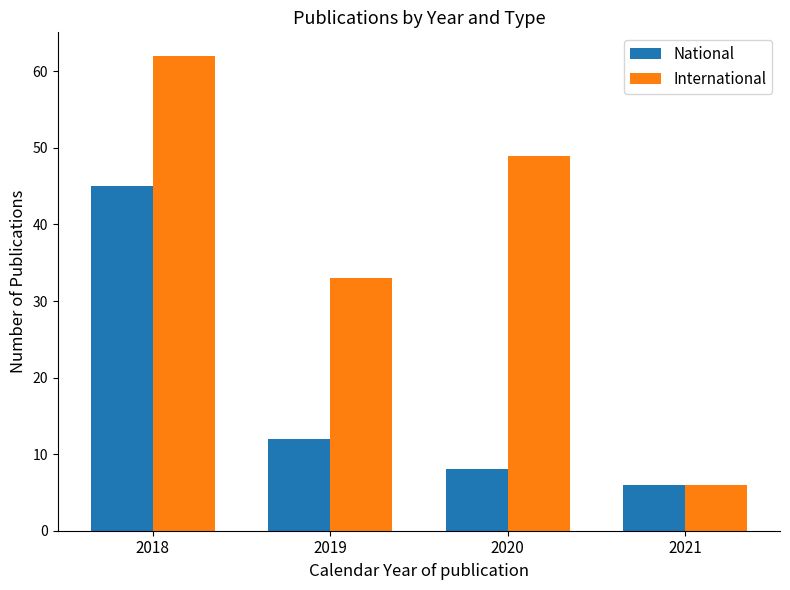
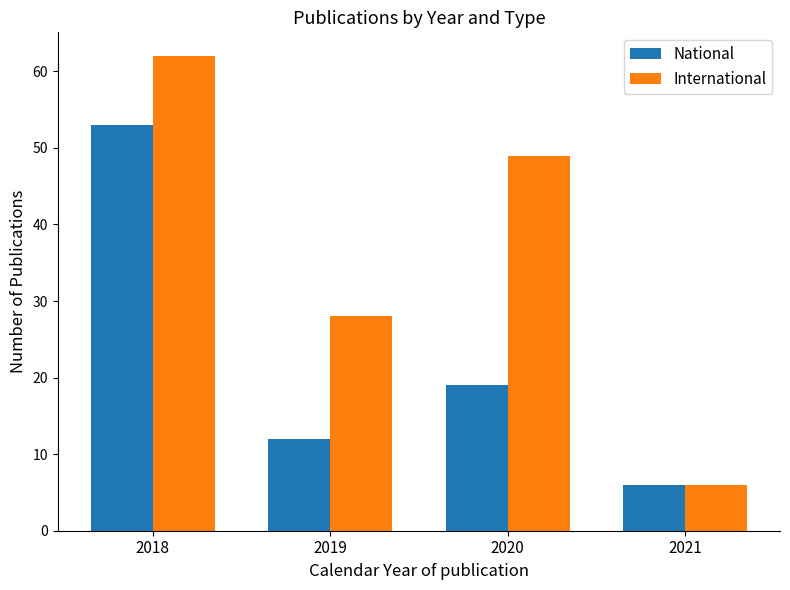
  {
    "National": {
-     "2018": 45,
+     "2018": 53,
      "2019": 12,
-     "2020": 8,
+     "2020": 19,
      "2021": 6
    },
    "International": {
      "2018": 62,
-     "2019": 33,
+     "2019": 28,
      "2020": 49,
      "2021": 6
    }
  }
